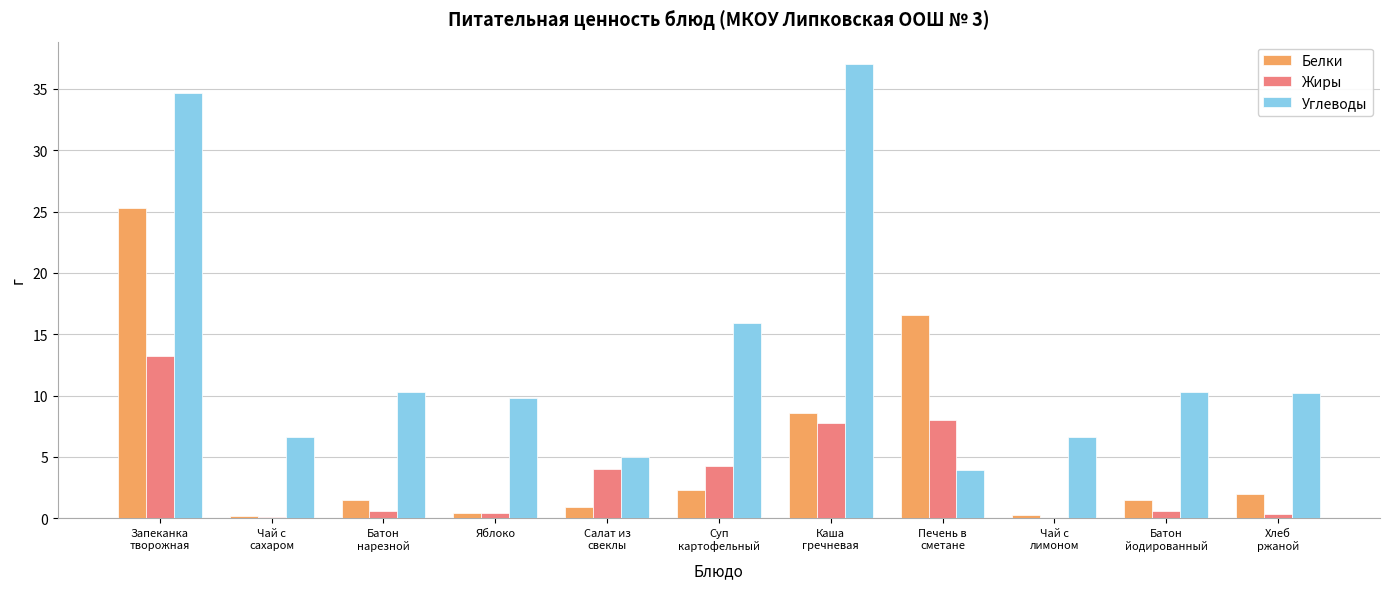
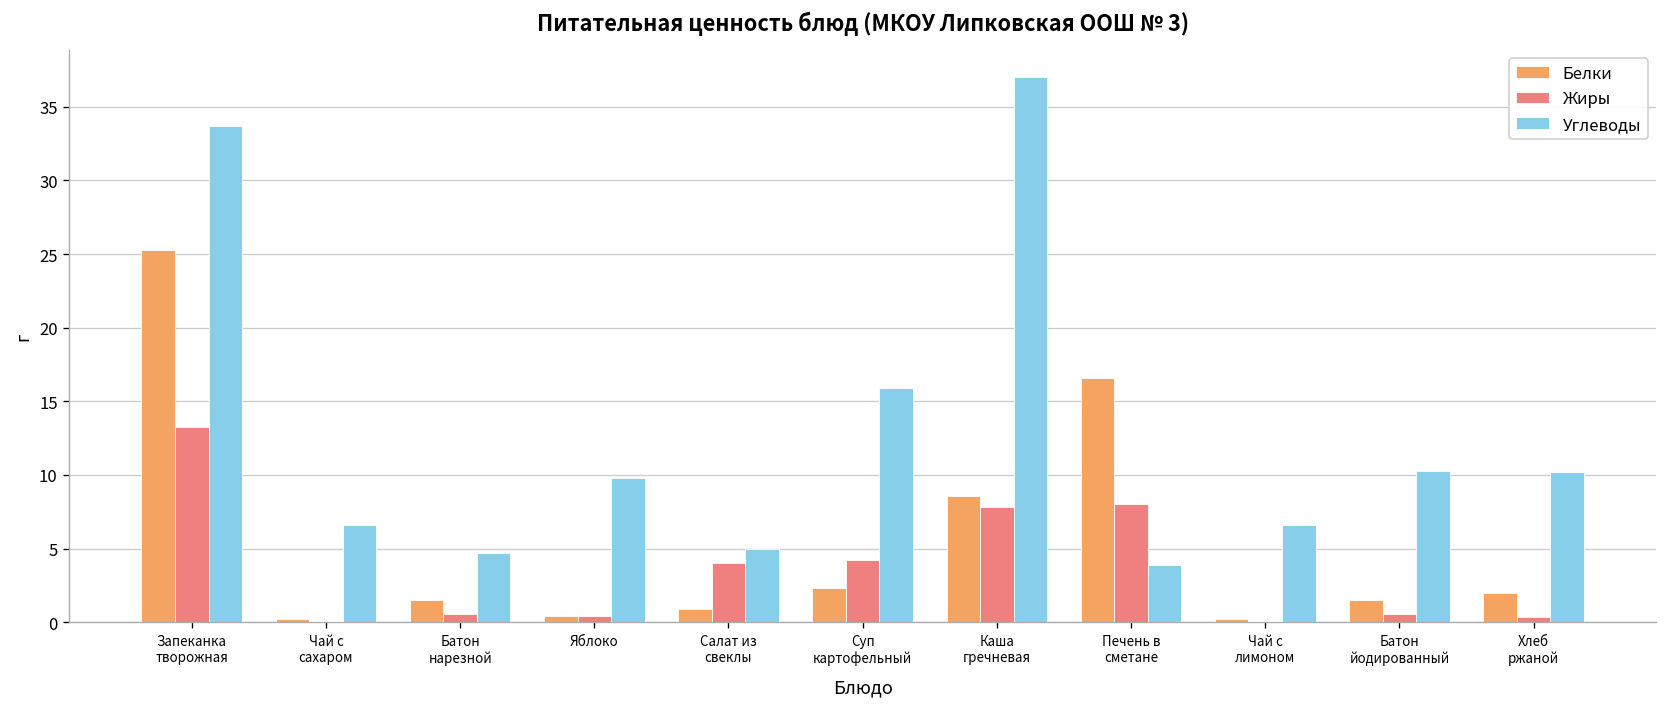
  {
    "Углеводы": {
-     "Запеканка творожная": 34.7,
+     "Запеканка творожная": 33.7,
      "Чай с сахаром": 6.6,
-     "Батон нарезной": 10.3,
+     "Батон нарезной": 4.7,
      "Яблоко": 9.8,
      "Салат из свеклы": 5.0,
      "Суп картофельный": 15.9,
      "Каша гречневая": 37.0,
      "Печень в сметане": 3.9,
      "Чай с лимоном": 6.6,
      "Батон йодированный": 10.3,
      "Хлеб ржаной": 10.2
    }
  }
